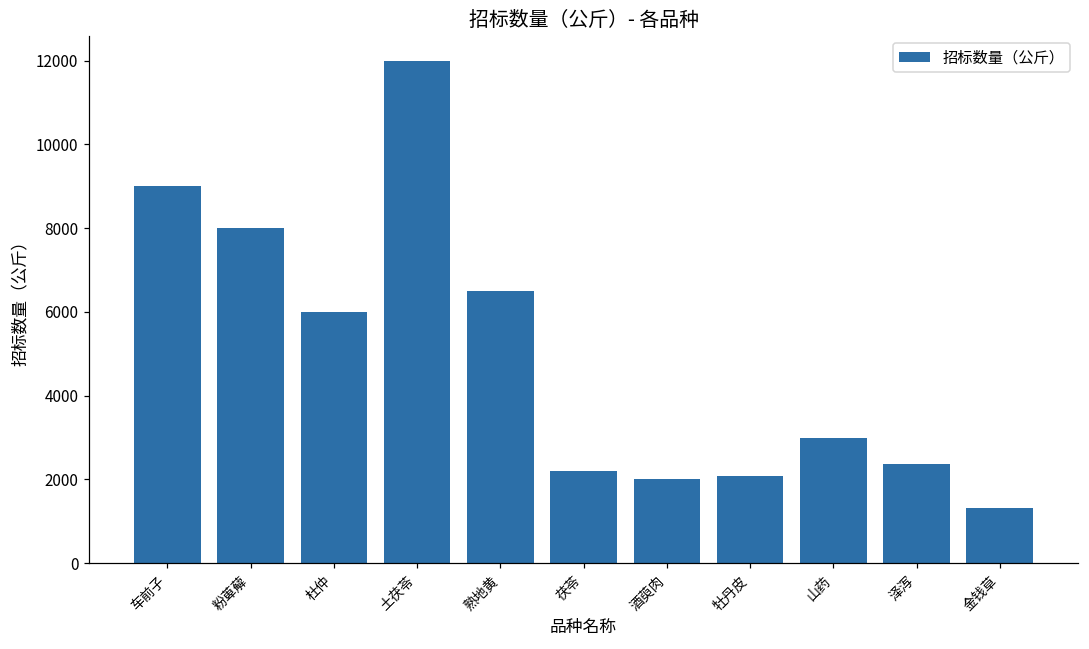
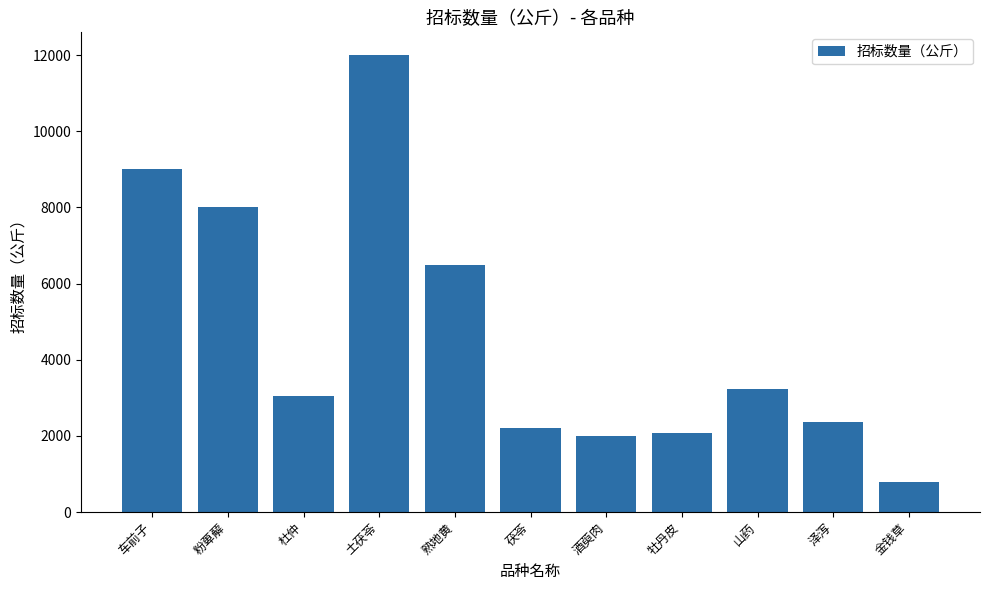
  {
    "车前子": 9000,
    "粉萆薢": 8000,
-   "杜仲": 6000,
+   "杜仲": 3000,
    "土茯苓": 12000,
    "熟地黄": 6500,
    "茯苓": 2200,
    "酒萸肉": 2000,
    "牡丹皮": 2100,
-   "山药": 3000,
+   "山药": 3200,
    "泽泻": 2400,
-   "金钱草": 1300
+   "金钱草": 800
  }
